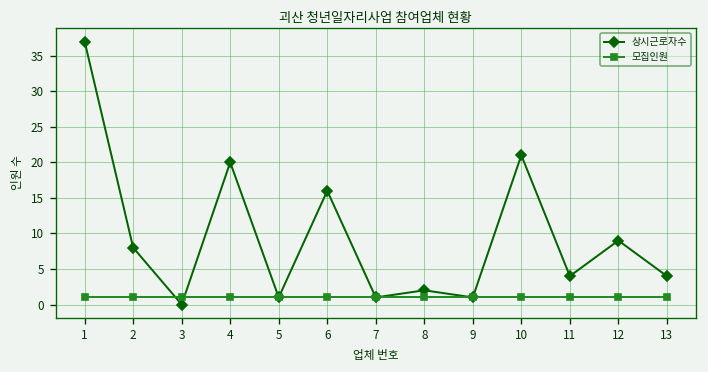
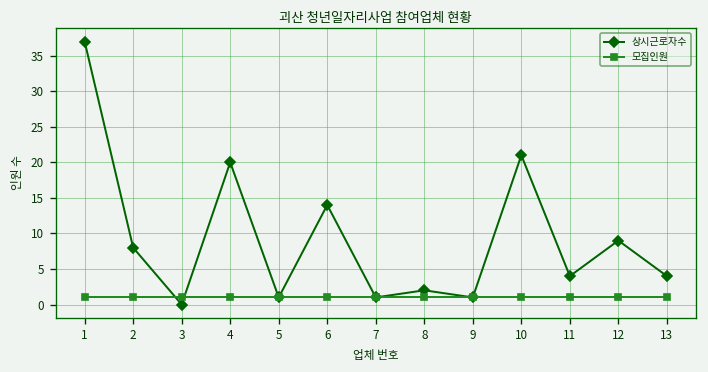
  {
    "상시근로자수": {
      "1": 37,
      "2": 8,
      "3": 0,
      "4": 20,
-     "6": 16,
+     "6": 14,
      "8": 2,
      "10": 21,
      "11": 4,
      "12": 9,
      "13": 4
    },
    "모집인원": {
      "1": 1,
      "2": 1,
      "3": 1,
      "4": 1,
      "6": 1,
      "8": 1,
      "10": 1,
      "11": 1,
      "12": 1,
      "13": 1
    }
  }
